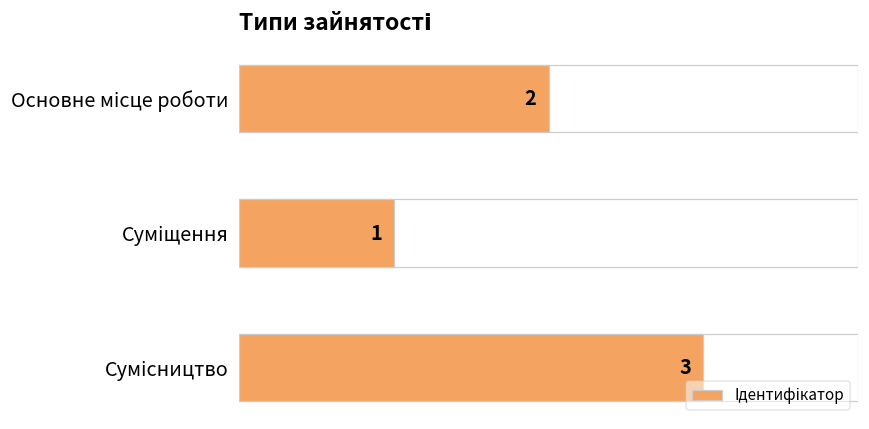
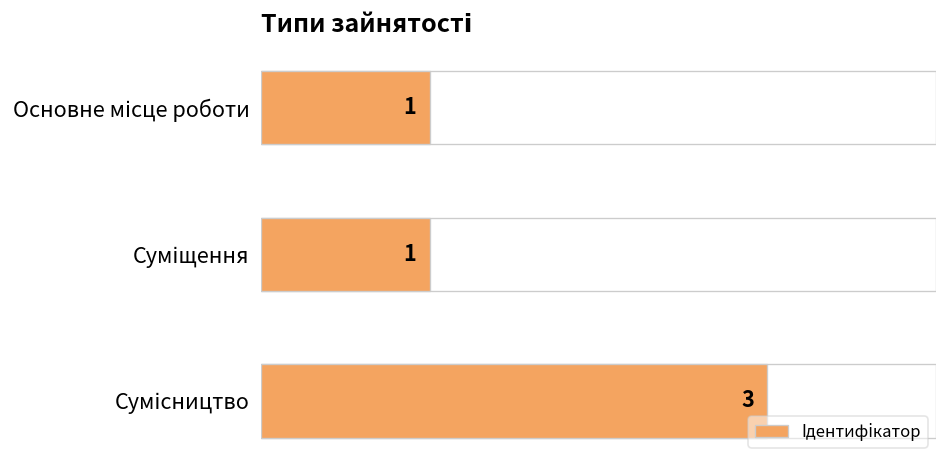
  {
-   "Основне місце роботи": 2,
+   "Основне місце роботи": 1,
    "Суміщення": 1,
    "Сумісництво": 3
  }
